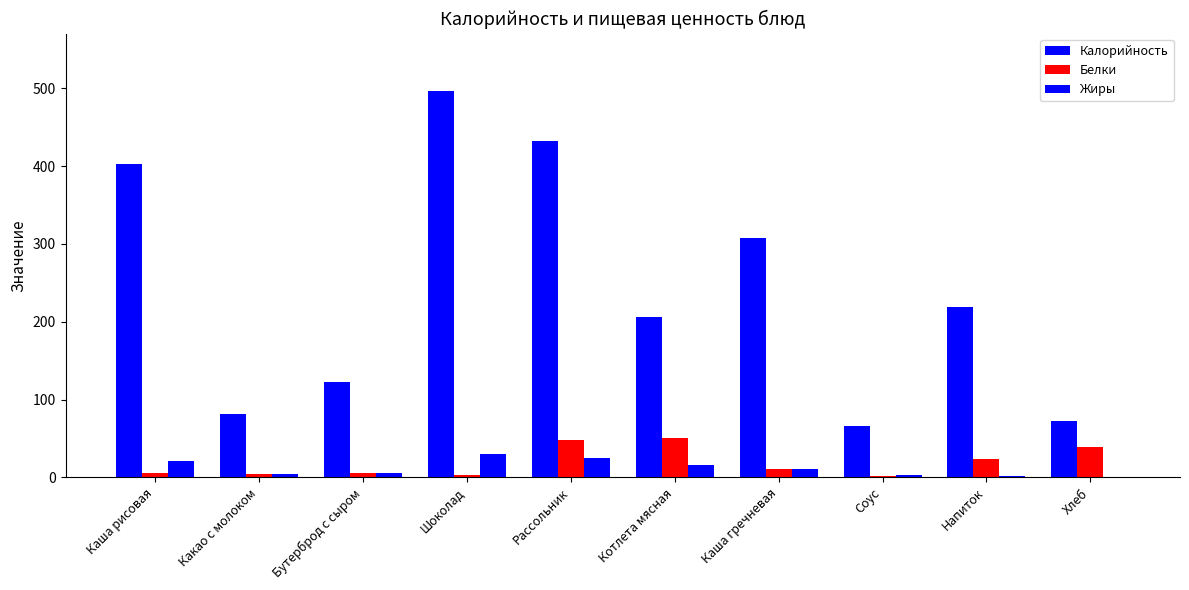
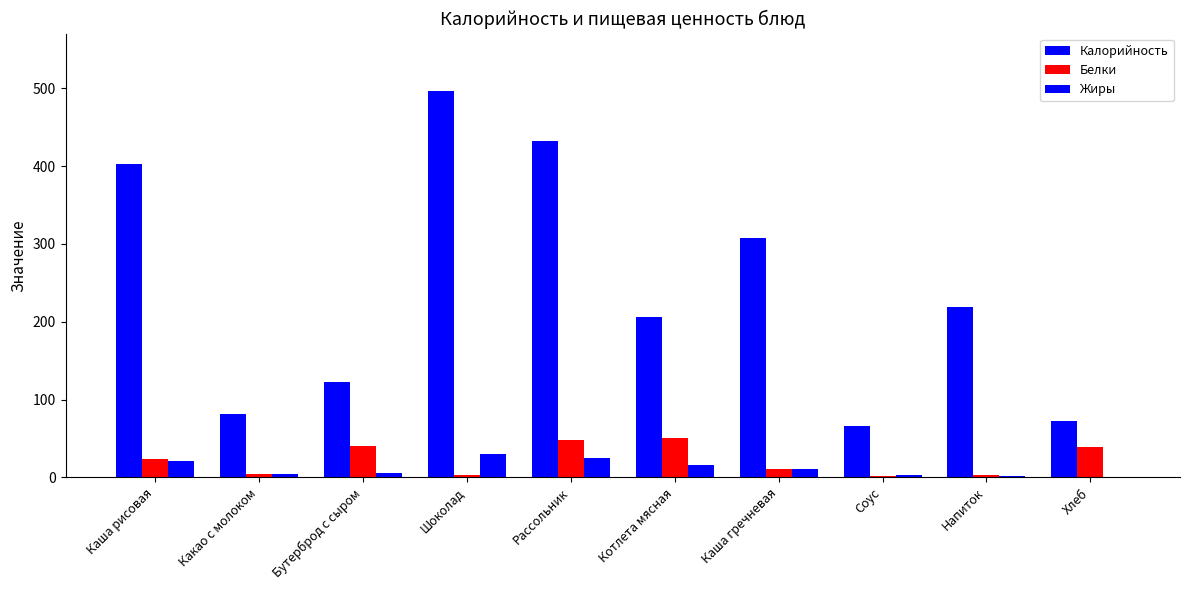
  {
    "Белки": {
-     "Каша рисовая": 10,
+     "Каша рисовая": 20,
      "Какао с молоком": 0,
-     "Бутерброд с сыром": 10,
+     "Бутерброд с сыром": 40,
      "Шоколад": 0,
      "Рассольник": 50,
      "Котлета мясная": 50,
      "Каша гречневая": 10,
-     "Напиток": 20,
+     "Напиток": 0,
      "Хлеб": 40
    }
  }
